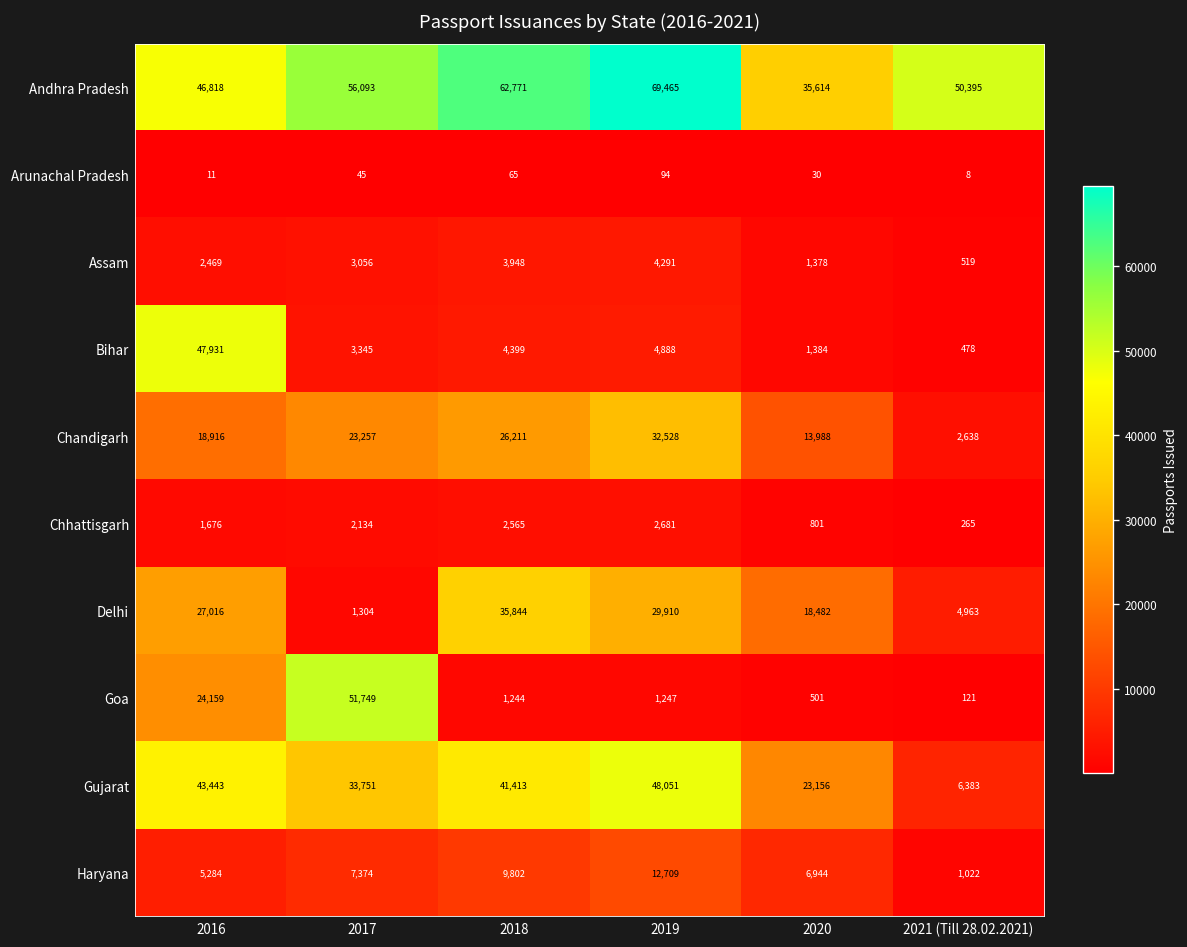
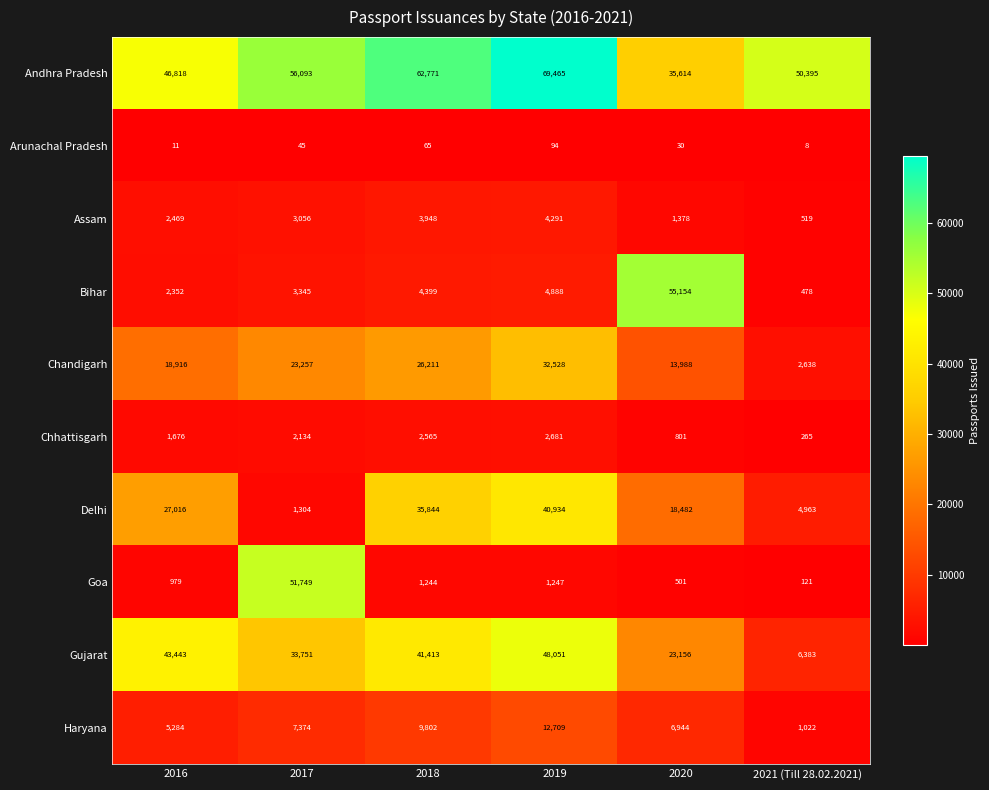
  {
    "Andhra Pradesh": {
      "2016": "46,818",
      "2017": "56,093",
      "2018": "62,771",
      "2019": "69,465",
      "2020": "35,614",
      "2021 (Till 28.02.2021)": "50,395"
    },
    "Arunachal Pradesh": {
      "2016": "11",
      "2017": "45",
      "2018": "65",
      "2019": "94",
      "2020": "30",
      "2021 (Till 28.02.2021)": "8"
    },
    "Assam": {
      "2016": "2,469",
      "2017": "3,056",
      "2018": "3,948",
      "2019": "4,291",
      "2020": "1,378",
      "2021 (Till 28.02.2021)": "519"
    },
    "Bihar": {
-     "2016": "47,931",
+     "2016": "2,352",
      "2017": "3,345",
      "2018": "4,399",
      "2019": "4,888",
-     "2020": "1,384",
+     "2020": "55,154",
      "2021 (Till 28.02.2021)": "478"
    },
    "Chandigarh": {
      "2016": "18,916",
      "2017": "23,257",
      "2018": "26,211",
      "2019": "32,528",
      "2020": "13,988",
      "2021 (Till 28.02.2021)": "2,638"
    },
    "Chhattisgarh": {
      "2016": "1,676",
      "2017": "2,134",
      "2018": "2,565",
      "2019": "2,681",
      "2020": "801",
      "2021 (Till 28.02.2021)": "265"
    },
    "Delhi": {
      "2016": "27,016",
      "2017": "1,304",
      "2018": "35,844",
-     "2019": "29,910",
+     "2019": "40,934",
      "2020": "18,482",
      "2021 (Till 28.02.2021)": "4,963"
    },
    "Goa": {
-     "2016": "24,159",
+     "2016": "979",
      "2017": "51,749",
      "2018": "1,244",
      "2019": "1,247",
      "2020": "501",
      "2021 (Till 28.02.2021)": "121"
    },
    "Gujarat": {
      "2016": "43,443",
      "2017": "33,751",
      "2018": "41,413",
      "2019": "48,051",
      "2020": "23,156",
      "2021 (Till 28.02.2021)": "6,383"
    },
    "Haryana": {
      "2016": "5,284",
      "2017": "7,374",
      "2018": "9,802",
      "2019": "12,709",
      "2020": "6,944",
      "2021 (Till 28.02.2021)": "1,022"
    }
  }
